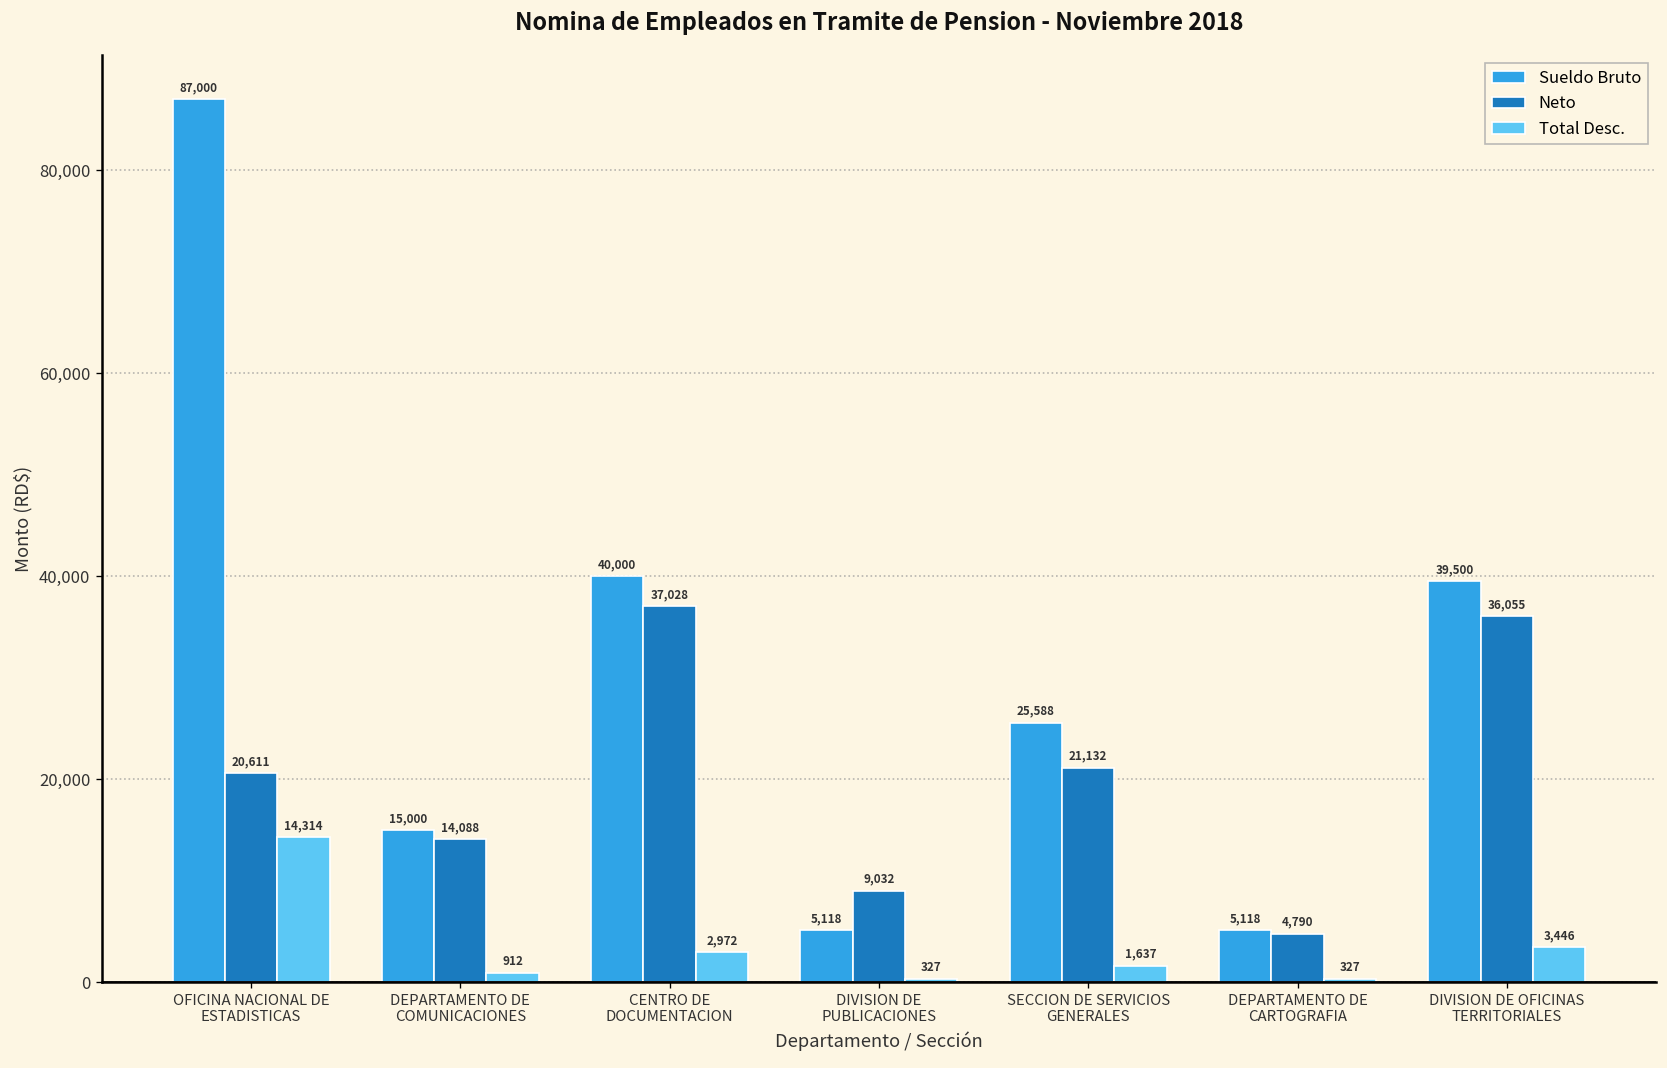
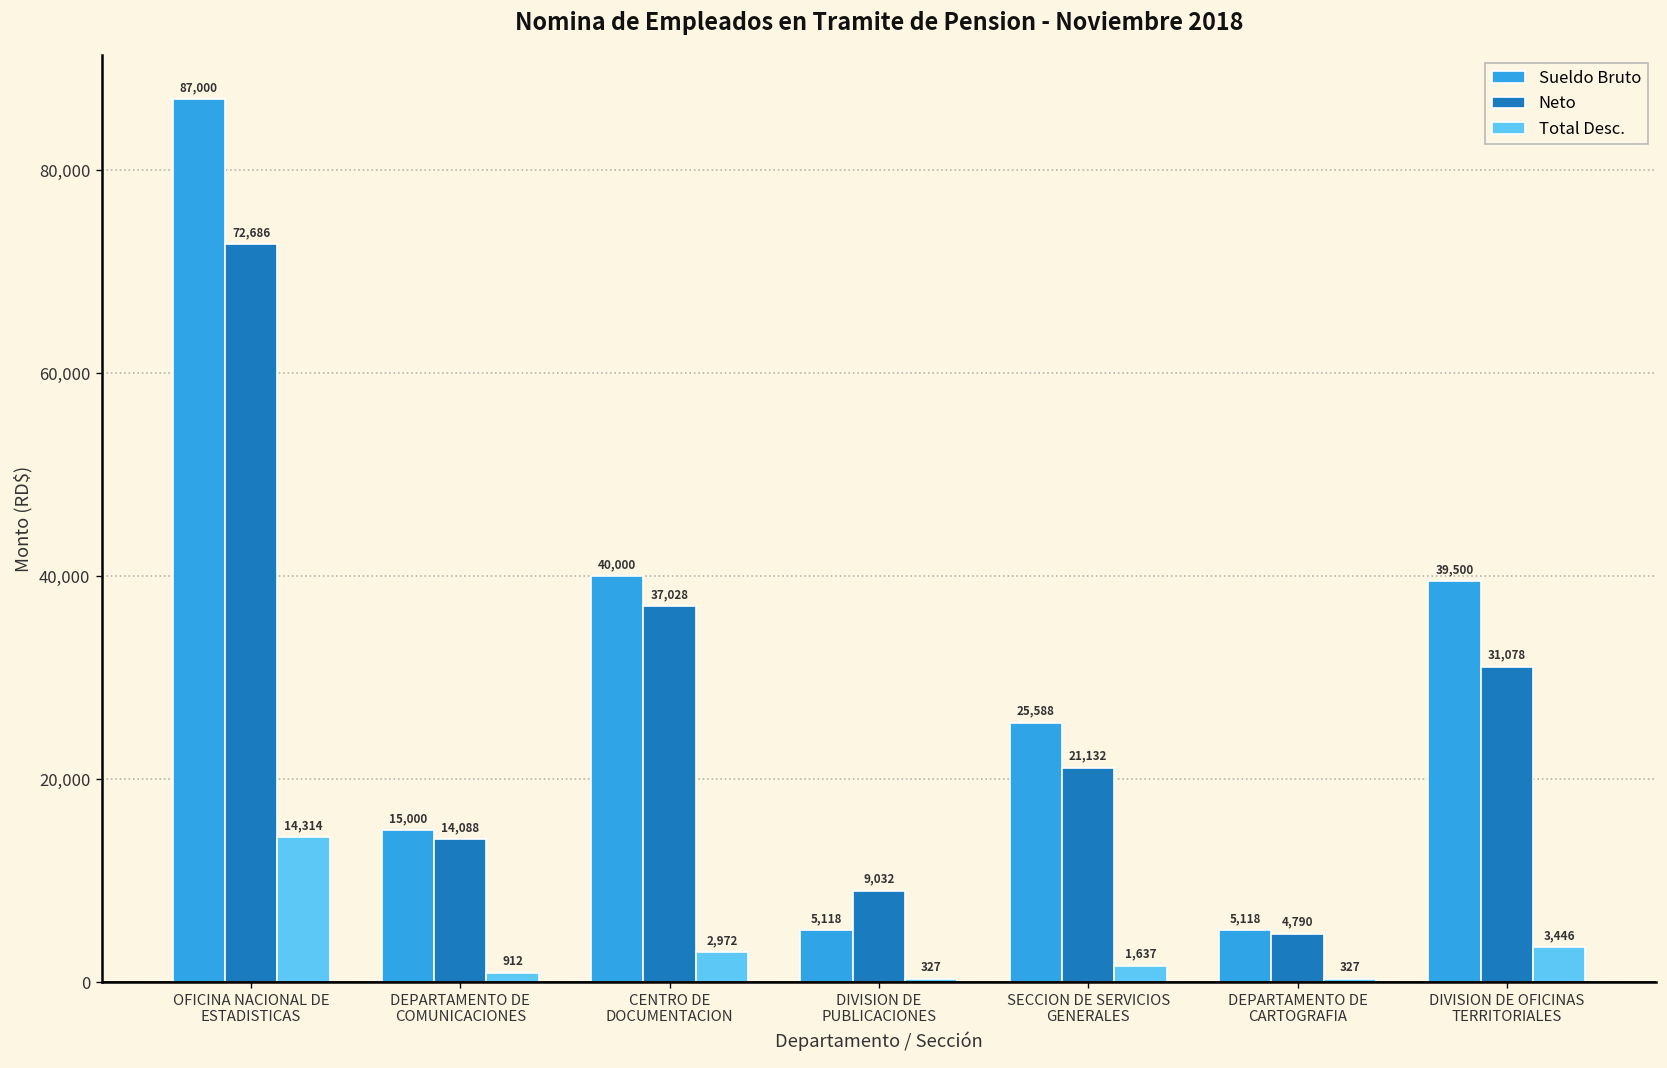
  {
    "Neto": {
-     "OFICINA NACIONAL DE ESTADISTICAS": "20,611",
+     "OFICINA NACIONAL DE ESTADISTICAS": "72,686",
      "DEPARTAMENTO DE COMUNICACIONES": "14,088",
      "CENTRO DE DOCUMENTACION": "37,028",
      "DIVISION DE PUBLICACIONES": "9,032",
      "SECCION DE SERVICIOS GENERALES": "21,132",
      "DEPARTAMENTO DE CARTOGRAFIA": "4,790",
-     "DIVISION DE OFICINAS TERRITORIALES": "36,055"
+     "DIVISION DE OFICINAS TERRITORIALES": "31,078"
    }
  }
